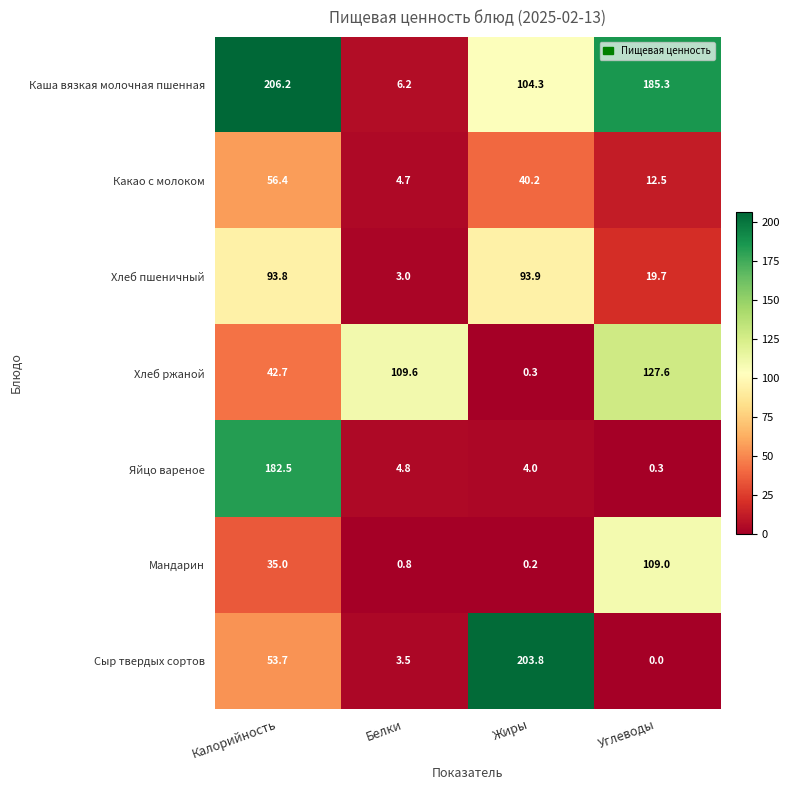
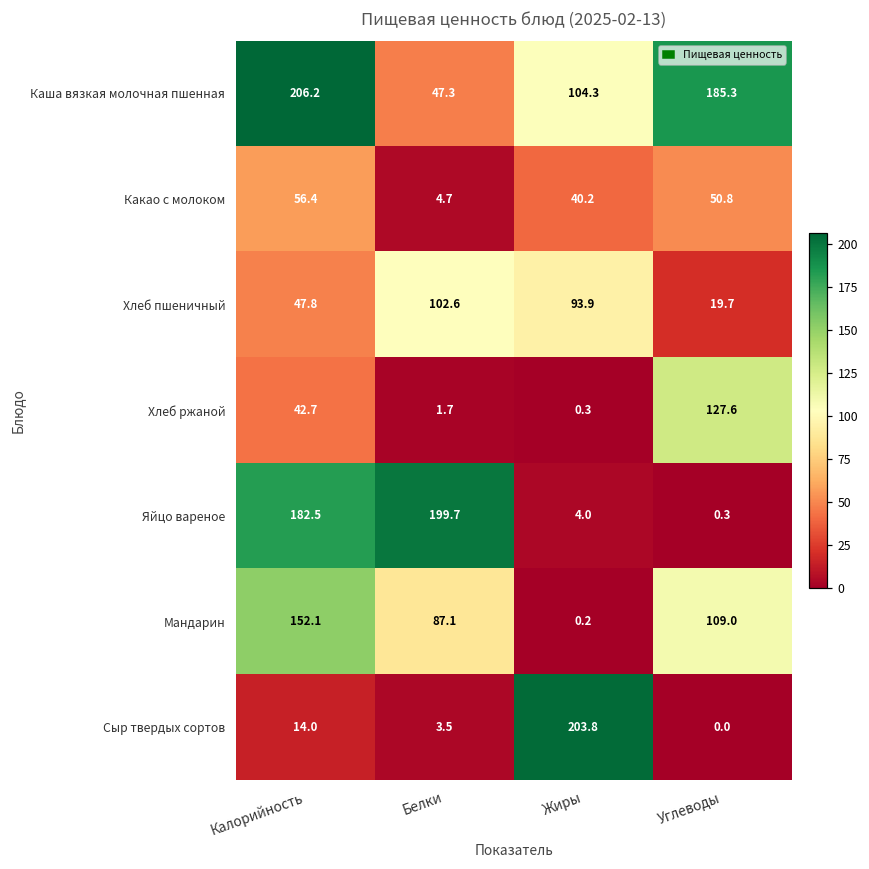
  {
    "Каша вязкая молочная пшенная": {
      "Калорийность": 206.2,
-     "Белки": 6.2,
+     "Белки": 47.3,
      "Жиры": 104.3,
      "Углеводы": 185.3
    },
    "Какао с молоком": {
      "Калорийность": 56.4,
      "Белки": 4.7,
      "Жиры": 40.2,
-     "Углеводы": 12.5
+     "Углеводы": 50.8
    },
    "Хлеб пшеничный": {
-     "Калорийность": 93.8,
-     "Белки": 3.0,
+     "Калорийность": 47.8,
+     "Белки": 102.6,
      "Жиры": 93.9,
      "Углеводы": 19.7
    },
    "Хлеб ржаной": {
      "Калорийность": 42.7,
-     "Белки": 109.6,
+     "Белки": 1.7,
      "Жиры": 0.3,
      "Углеводы": 127.6
    },
    "Яйцо вареное": {
      "Калорийность": 182.5,
-     "Белки": 4.8,
+     "Белки": 199.7,
      "Жиры": 4.0,
      "Углеводы": 0.3
    },
    "Мандарин": {
-     "Калорийность": 35.0,
-     "Белки": 0.8,
+     "Калорийность": 152.1,
+     "Белки": 87.1,
      "Жиры": 0.2,
      "Углеводы": 109.0
    },
    "Сыр твердых сортов": {
-     "Калорийность": 53.7,
+     "Калорийность": 14.0,
      "Белки": 3.5,
      "Жиры": 203.8,
      "Углеводы": 0.0
    }
  }
